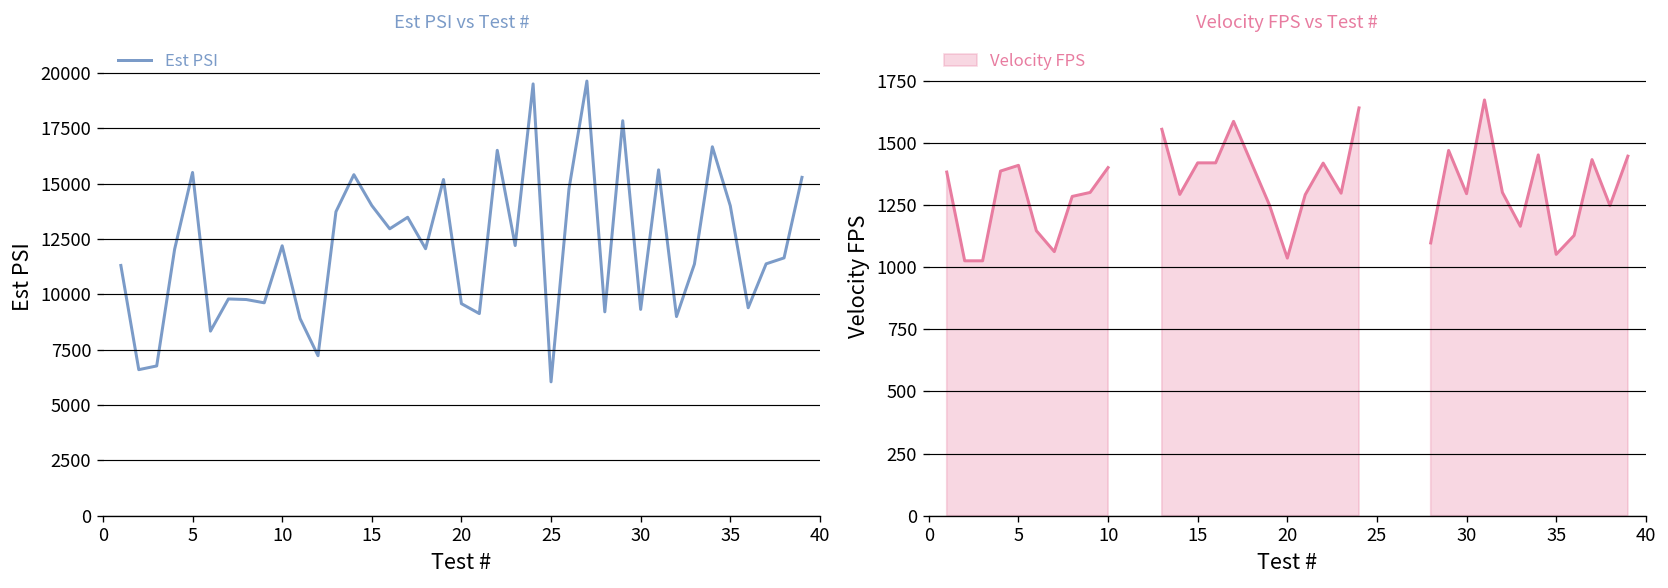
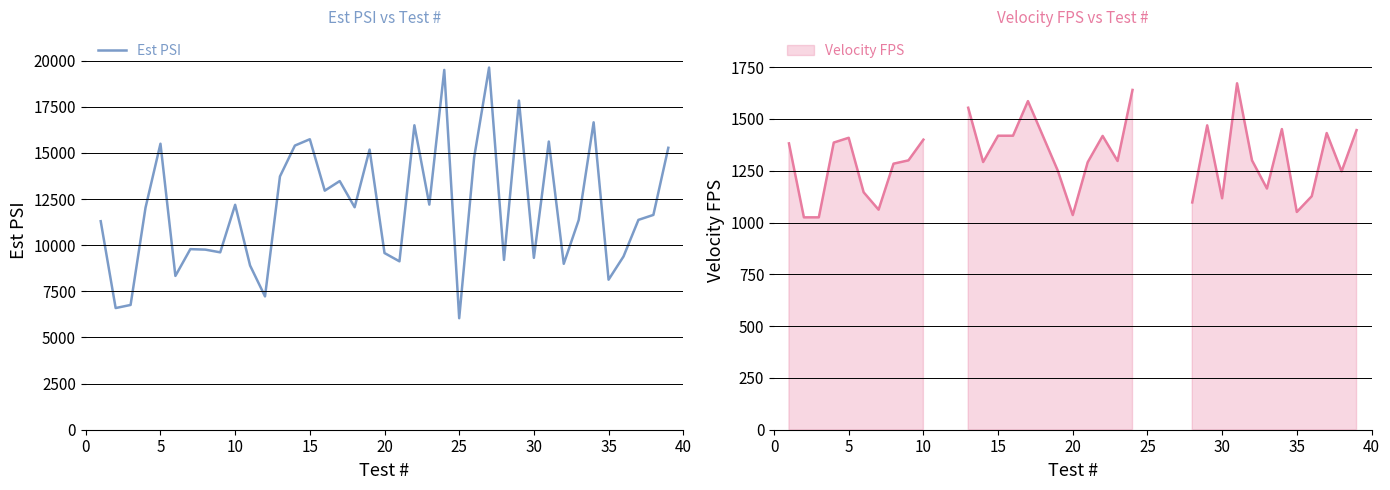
  {
    "Est PSI vs Test #": {
      "5": 15500,
      "10": 12200,
-     "15": 14000,
+     "15": 15700,
      "20": 9600,
      "25": 6000,
      "30": 9300,
-     "35": 14000
+     "35": 8100
    },
    "Velocity FPS vs Test #": {
      "5": 1410,
      "10": 1400,
      "15": 1420,
      "20": 1040,
-     "30": 1300,
+     "30": 1120,
      "35": 1050
    }
  }
